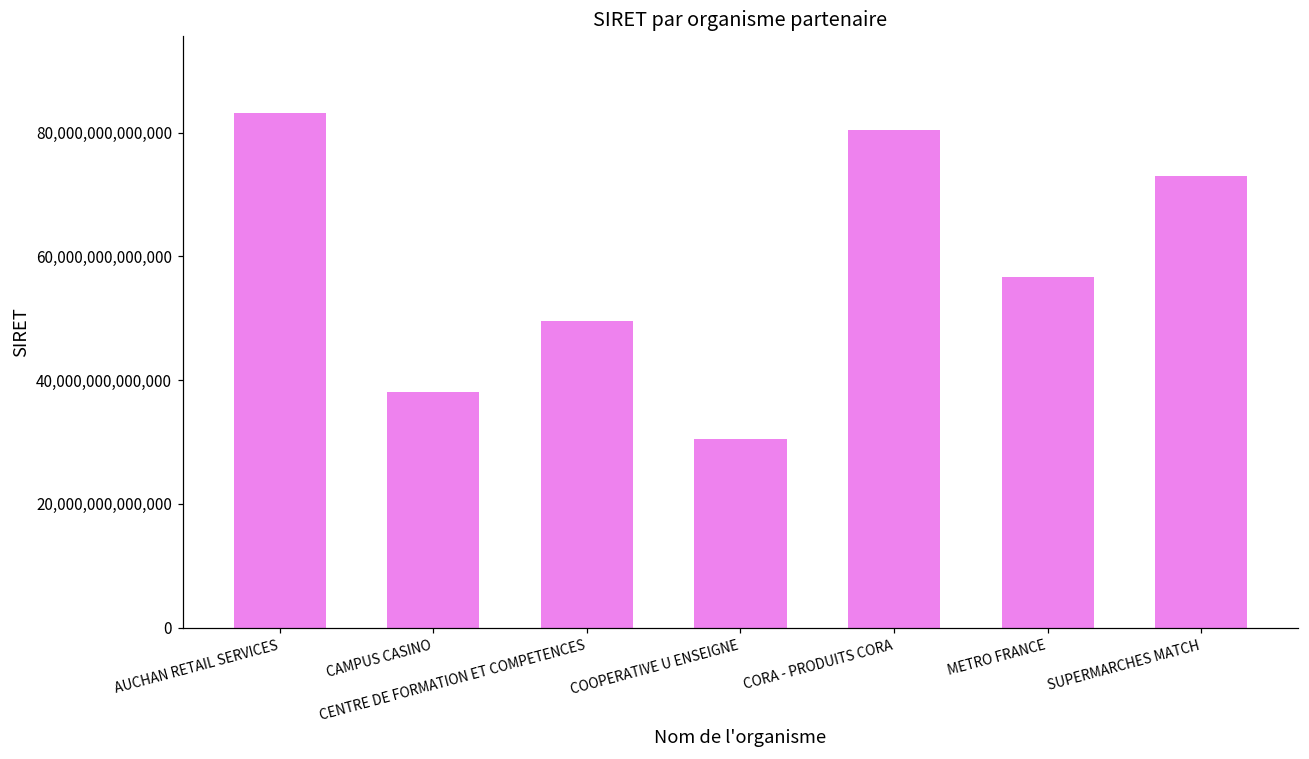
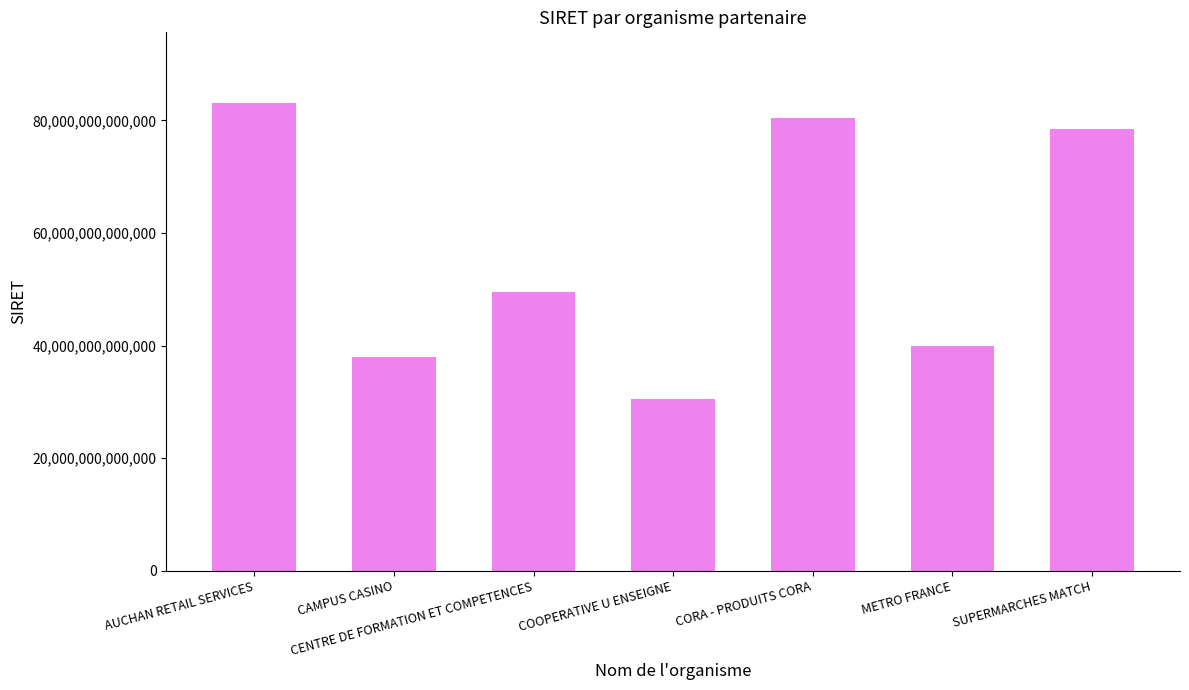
  {
    "AUCHAN RETAIL SERVICES": "83,000,000,000,000",
    "CAMPUS CASINO": "38,000,000,000,000",
    "CENTRE DE FORMATION ET COMPETENCES": "49,000,000,000,000",
    "COOPERATIVE U ENSEIGNE": "30,000,000,000,000",
    "CORA - PRODUITS CORA": "80,000,000,000,000",
-   "METRO FRANCE": "57,000,000,000,000",
-   "SUPERMARCHES MATCH": "73,000,000,000,000"
+   "METRO FRANCE": "40,000,000,000,000",
+   "SUPERMARCHES MATCH": "79,000,000,000,000"
  }
